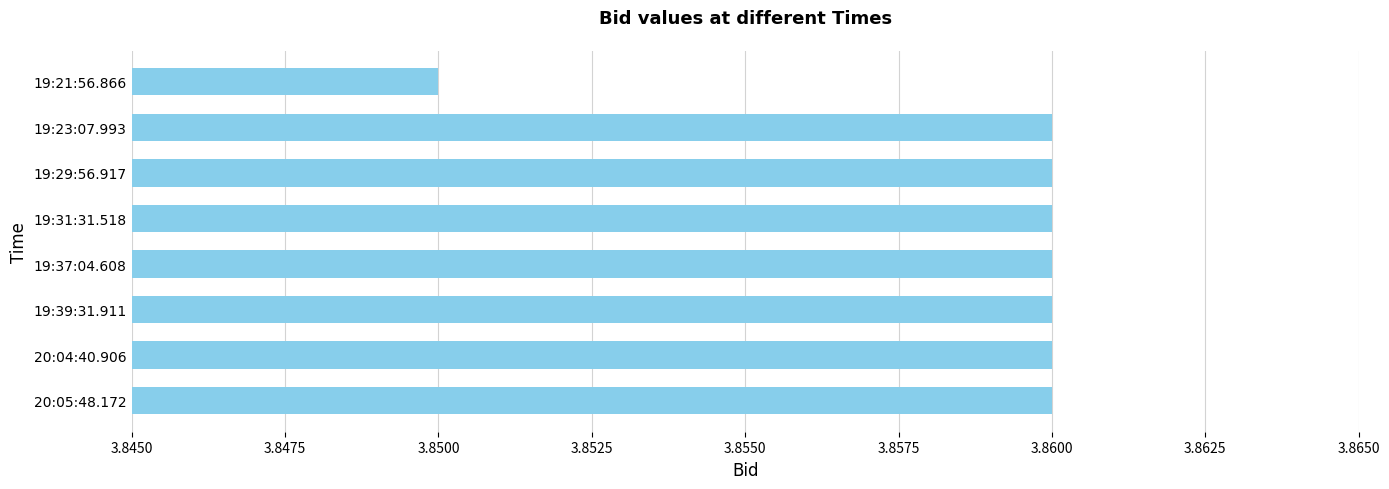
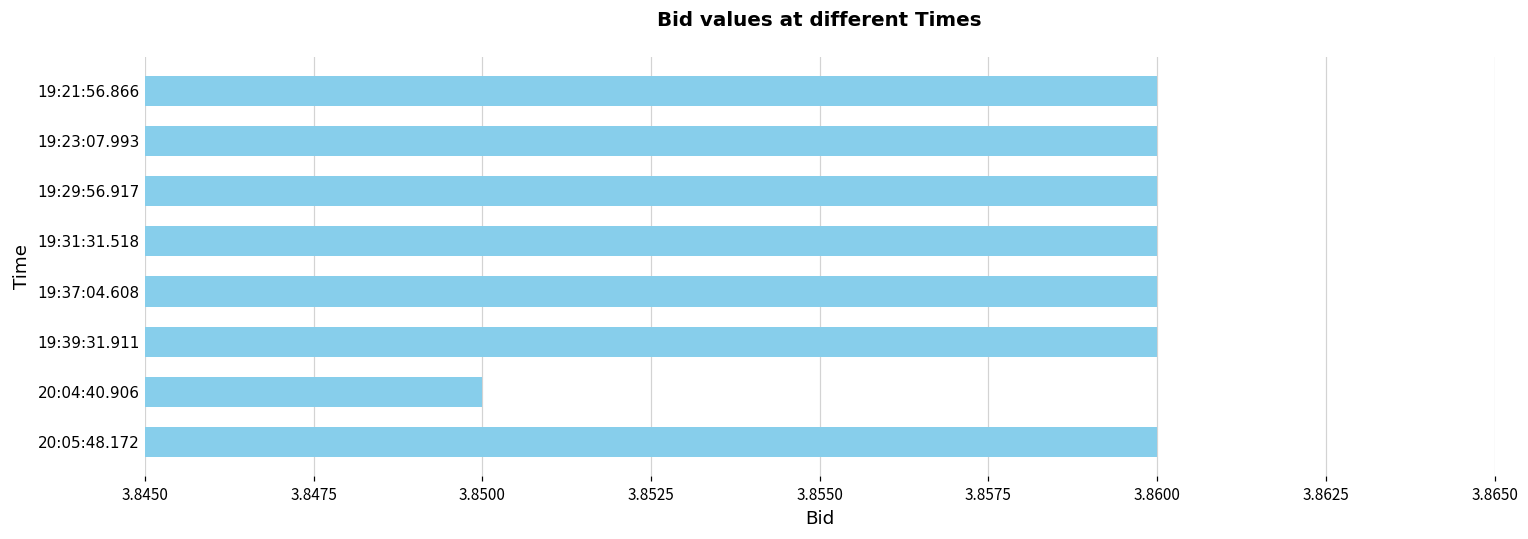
  {
-   "19:21:56.866": 3.85,
+   "19:21:56.866": 3.86,
    "19:23:07.993": 3.86,
    "19:29:56.917": 3.86,
    "19:31:31.518": 3.86,
    "19:37:04.608": 3.86,
    "19:39:31.911": 3.86,
-   "20:04:40.906": 3.86,
+   "20:04:40.906": 3.85,
    "20:05:48.172": 3.86
  }
